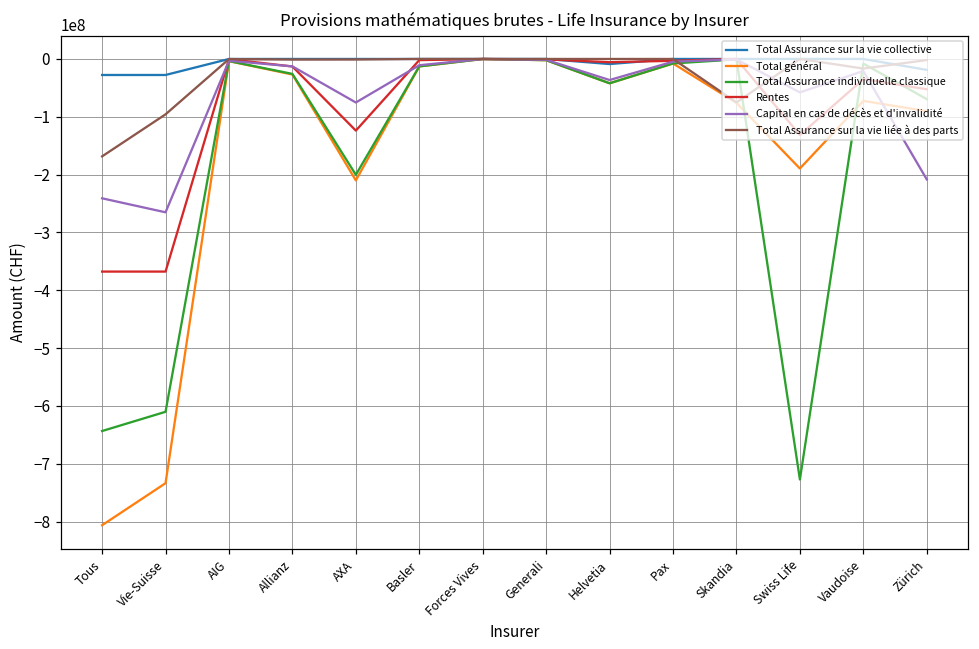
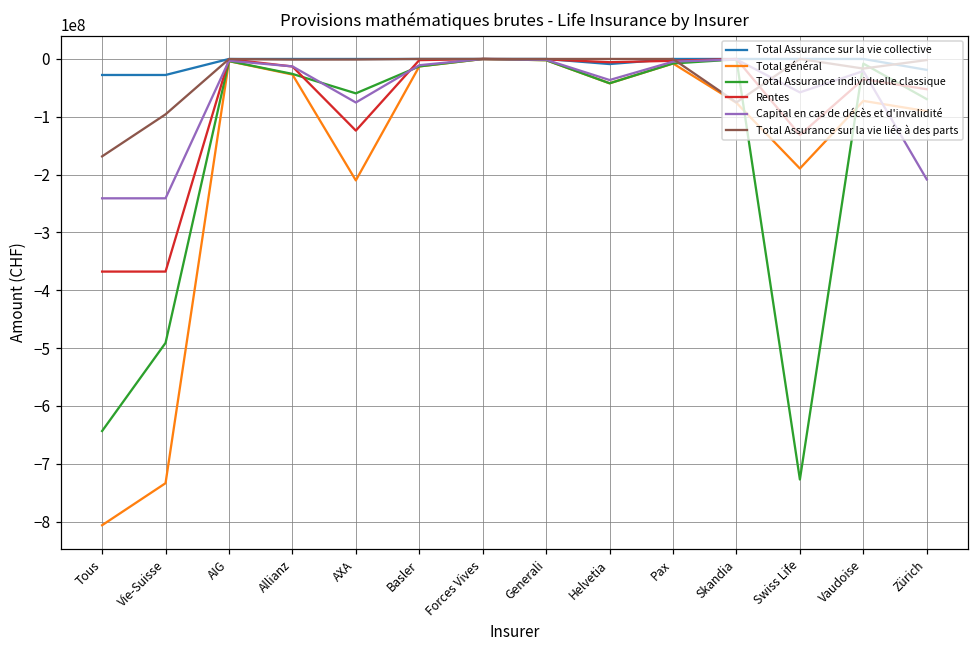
  {
    "Total Assurance sur la vie collective": {
      "Tous": -30000000,
      "Vie-Suisse": -30000000
    },
    "Total général": {
      "Tous": -810000000,
      "Vie-Suisse": -730000000,
      "AXA": -210000000,
      "Swiss Life": -190000000
    },
    "Total Assurance individuelle classique": {
      "Tous": -640000000,
-     "Vie-Suisse": -610000000,
-     "AXA": -200000000,
+     "Vie-Suisse": -490000000,
+     "AXA": -60000000,
      "Swiss Life": -730000000
    },
    "Rentes": {
      "Tous": -370000000,
      "Vie-Suisse": -370000000,
      "AXA": -120000000
    },
    "Capital en cas de décès et d'invalidité": {
      "Tous": -240000000,
-     "Vie-Suisse": -270000000,
+     "Vie-Suisse": -240000000,
      "AXA": -80000000,
      "Helvetia": -40000000,
      "Zürich": -210000000
    },
    "Total Assurance sur la vie liée à des parts": {
      "Tous": -170000000,
      "Vie-Suisse": -100000000,
      "Helvetia": 0
    }
  }
